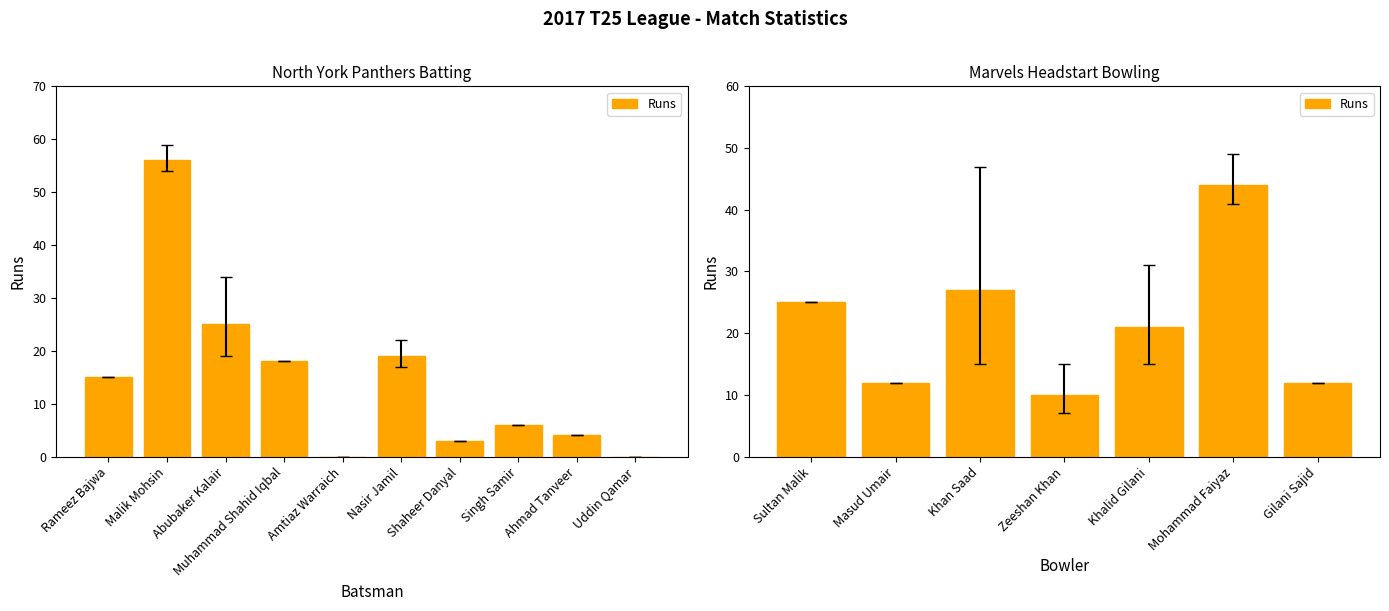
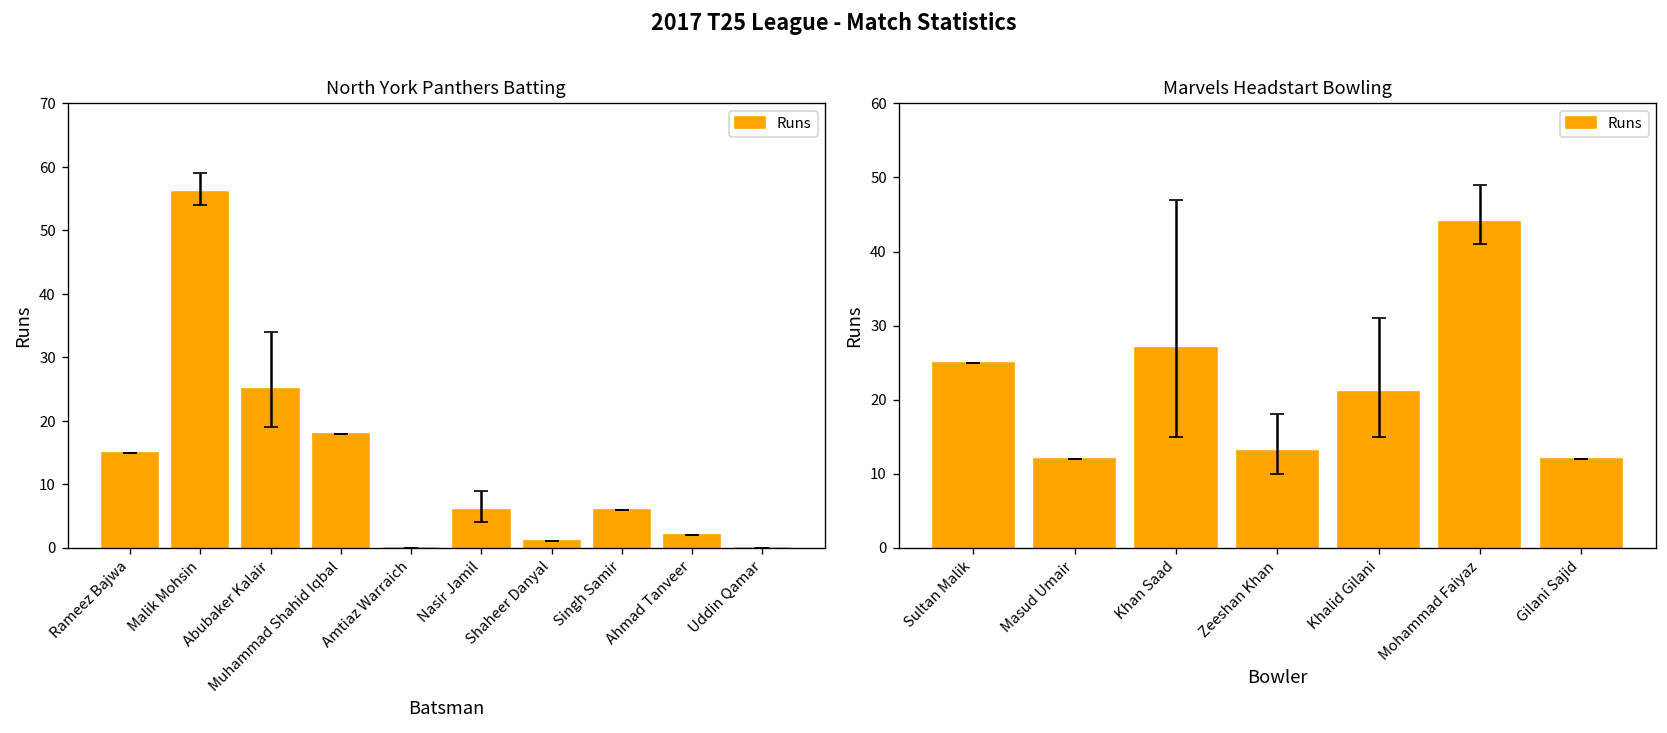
  {
    "North York Panthers Batting": {
      "Runs": {
        "Rameez Bajwa": 15,
        "Malik Mohsin": 56,
        "Abubaker Kalair": 25,
        "Muhammad Shahid Iqbal": 18,
        "Amtiaz Warraich": 0,
-       "Nasir Jamil": 19,
-       "Shaheer Danyal": 3,
+       "Nasir Jamil": 6,
+       "Shaheer Danyal": 1,
        "Singh Samir": 6,
-       "Ahmad Tanveer": 4,
+       "Ahmad Tanveer": 2,
        "Uddin Qamar": 0
      }
    },
    "Marvels Headstart Bowling": {
      "Runs": {
        "Sultan Malik": 25,
        "Masud Umair": 12,
        "Khan Saad": 27,
-       "Zeeshan Khan": 10,
+       "Zeeshan Khan": 13,
        "Khalid Gilani": 21,
        "Mohammad Faiyaz": 44,
        "Gilani Sajid": 12
      }
    }
  }
